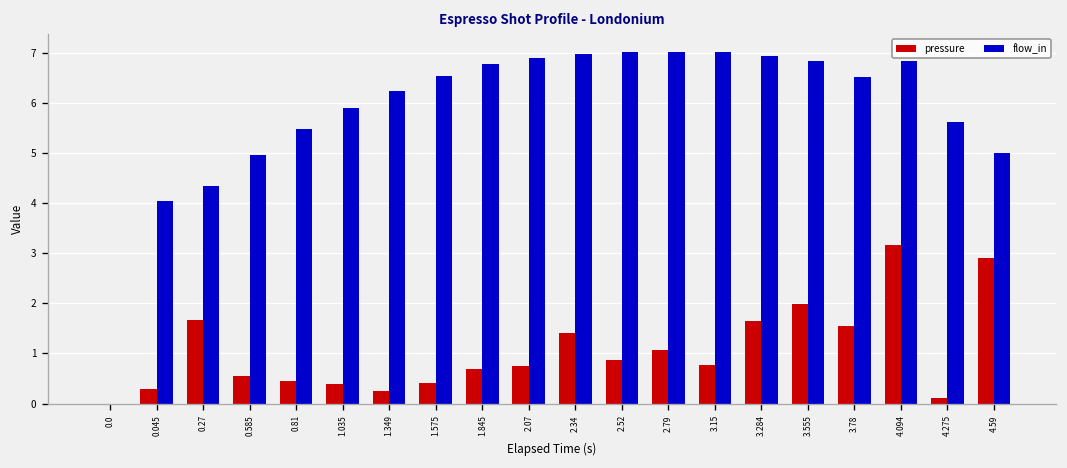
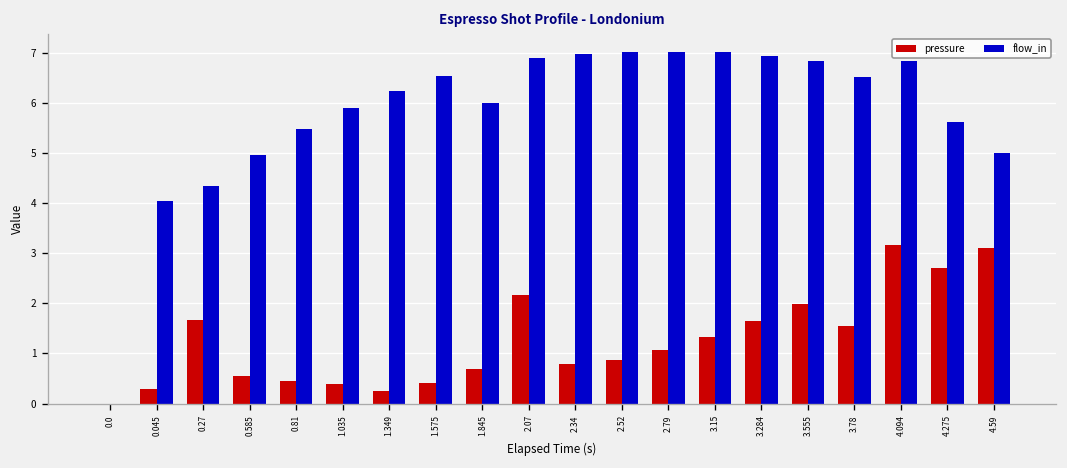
  {
    "pressure": {
      "0.0": 0.0,
      "0.045": 0.3,
      "0.27": 1.7,
      "0.585": 0.6,
      "0.81": 0.4,
      "1.035": 0.4,
      "1.349": 0.3,
      "1.575": 0.4,
      "1.845": 0.7,
-     "2.07": 0.8,
-     "2.34": 1.4,
+     "2.07": 2.2,
+     "2.34": 0.8,
      "2.52": 0.9,
      "2.79": 1.1,
-     "3.15": 0.8,
+     "3.15": 1.3,
      "3.284": 1.7,
      "3.555": 2.0,
      "3.78": 1.5,
      "4.094": 3.2,
-     "4.275": 0.1,
-     "4.59": 2.9
+     "4.275": 2.7,
+     "4.59": 3.1
    },
    "flow_in": {
      "0.0": 0.0,
      "0.045": 4.0,
      "0.27": 4.3,
      "0.585": 5.0,
      "0.81": 5.5,
      "1.035": 5.9,
      "1.349": 6.2,
      "1.575": 6.5,
-     "1.845": 6.8,
+     "1.845": 6.0,
      "2.07": 6.9,
      "2.34": 7.0,
      "2.52": 7.0,
      "2.79": 7.0,
      "3.15": 7.0,
      "3.284": 6.9,
      "3.555": 6.8,
      "3.78": 6.5,
      "4.094": 6.8,
      "4.275": 5.6,
      "4.59": 5.0
    }
  }
